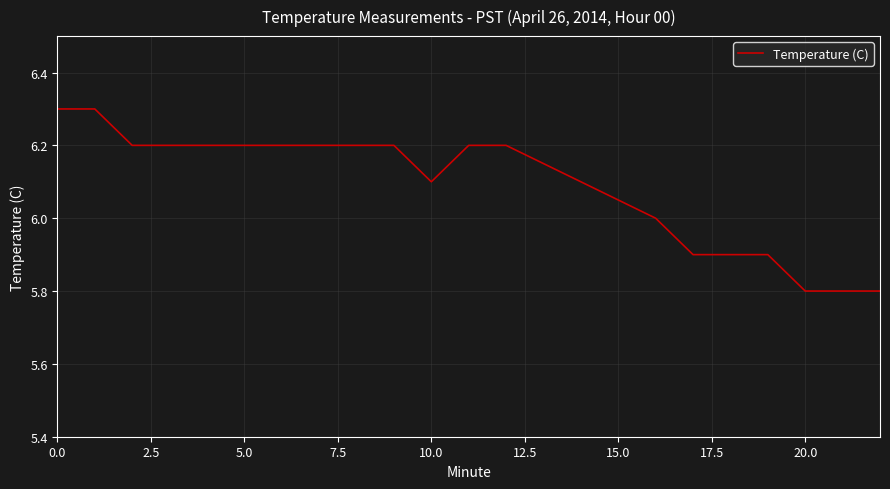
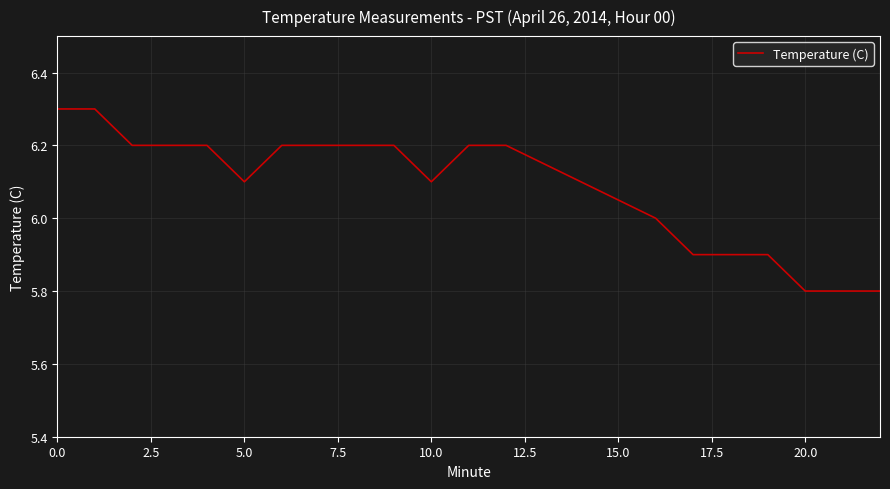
  {
    "0.0": 6.3,
-   "5.0": 6.2,
+   "5.0": 6.1,
    "10.0": 6.1,
    "20.0": 5.8
  }
